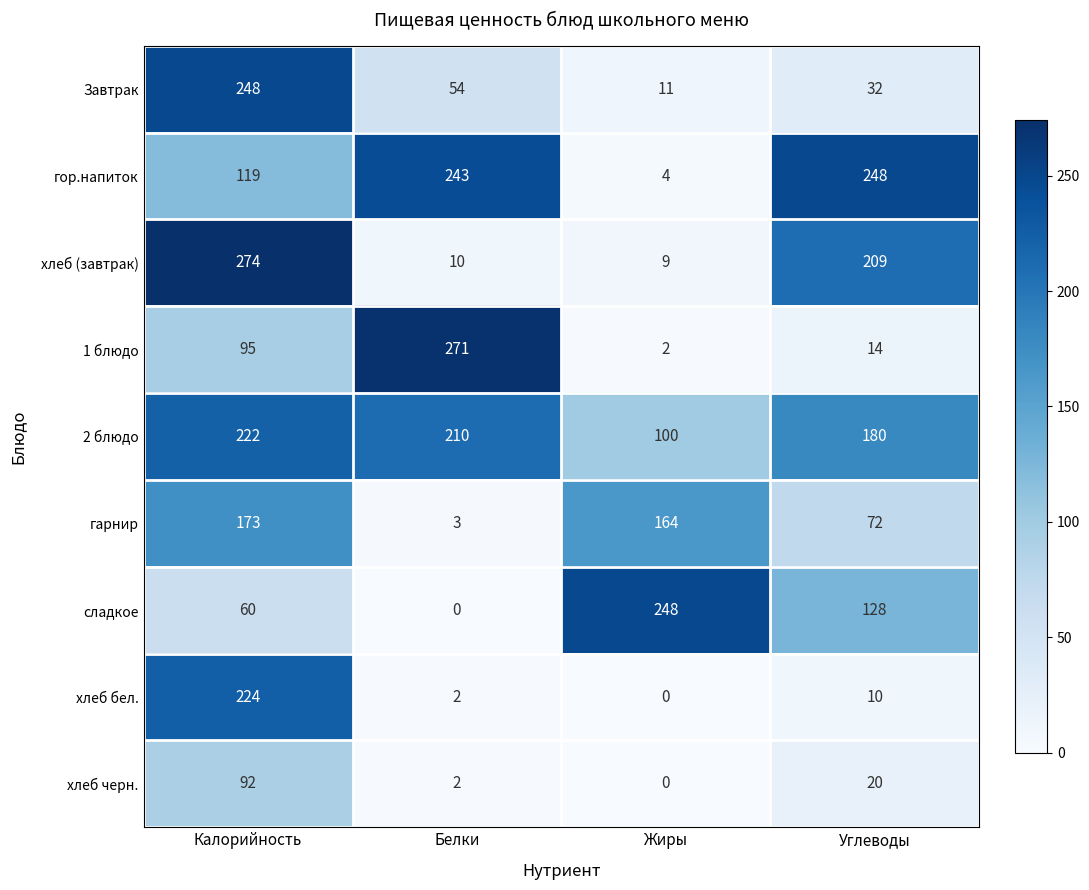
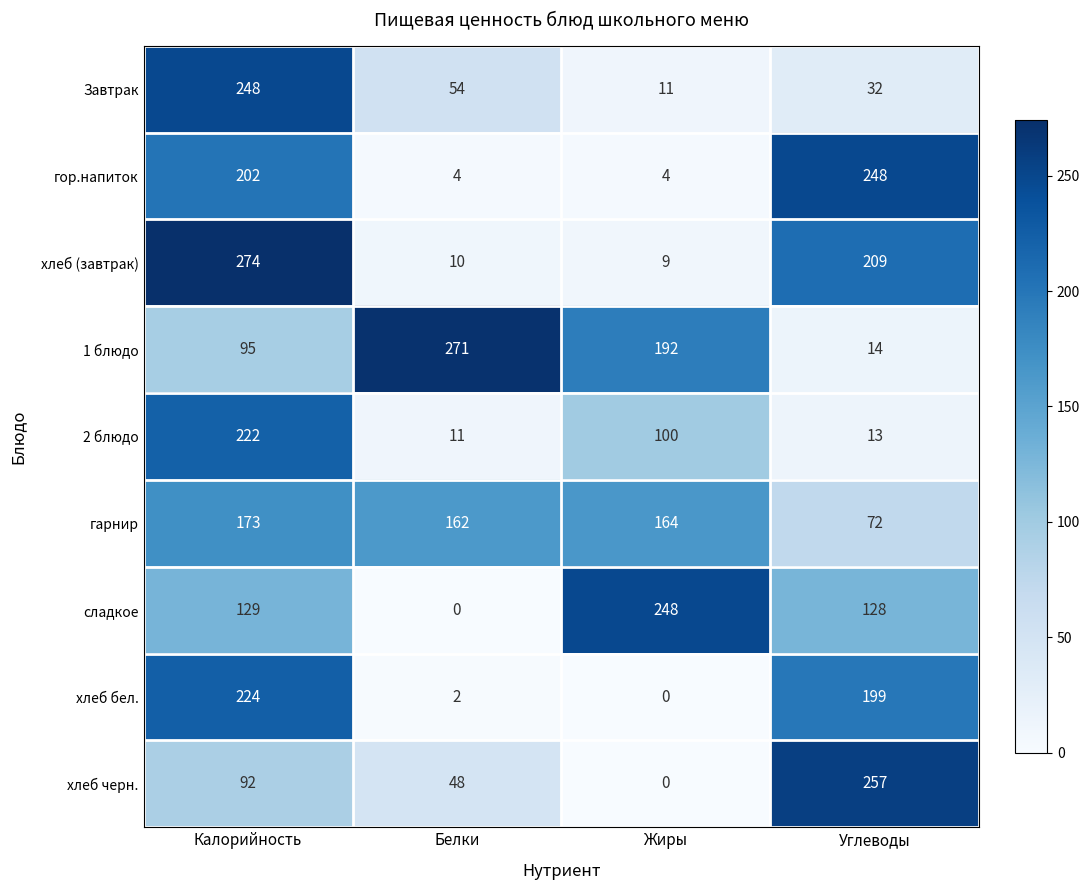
  {
    "Завтрак": {
      "Калорийность": 248,
      "Белки": 54,
      "Жиры": 11,
      "Углеводы": 32
    },
    "гор.напиток": {
-     "Калорийность": 119,
-     "Белки": 243,
+     "Калорийность": 202,
+     "Белки": 4,
      "Жиры": 4,
      "Углеводы": 248
    },
    "хлеб (завтрак)": {
      "Калорийность": 274,
      "Белки": 10,
      "Жиры": 9,
      "Углеводы": 209
    },
    "1 блюдо": {
      "Калорийность": 95,
      "Белки": 271,
-     "Жиры": 2,
+     "Жиры": 192,
      "Углеводы": 14
    },
    "2 блюдо": {
      "Калорийность": 222,
-     "Белки": 210,
+     "Белки": 11,
      "Жиры": 100,
-     "Углеводы": 180
+     "Углеводы": 13
    },
    "гарнир": {
      "Калорийность": 173,
-     "Белки": 3,
+     "Белки": 162,
      "Жиры": 164,
      "Углеводы": 72
    },
    "сладкое": {
-     "Калорийность": 60,
+     "Калорийность": 129,
      "Белки": 0,
      "Жиры": 248,
      "Углеводы": 128
    },
    "хлеб бел.": {
      "Калорийность": 224,
      "Белки": 2,
      "Жиры": 0,
-     "Углеводы": 10
+     "Углеводы": 199
    },
    "хлеб черн.": {
      "Калорийность": 92,
-     "Белки": 2,
+     "Белки": 48,
      "Жиры": 0,
-     "Углеводы": 20
+     "Углеводы": 257
    }
  }
